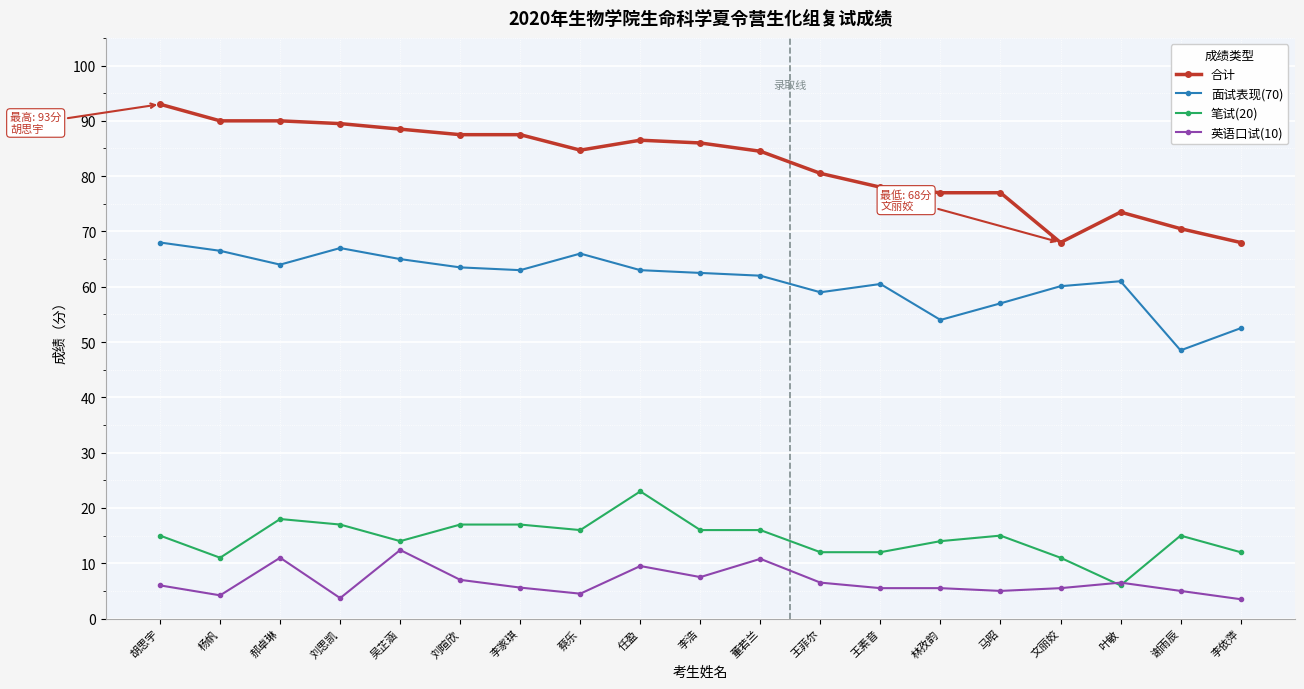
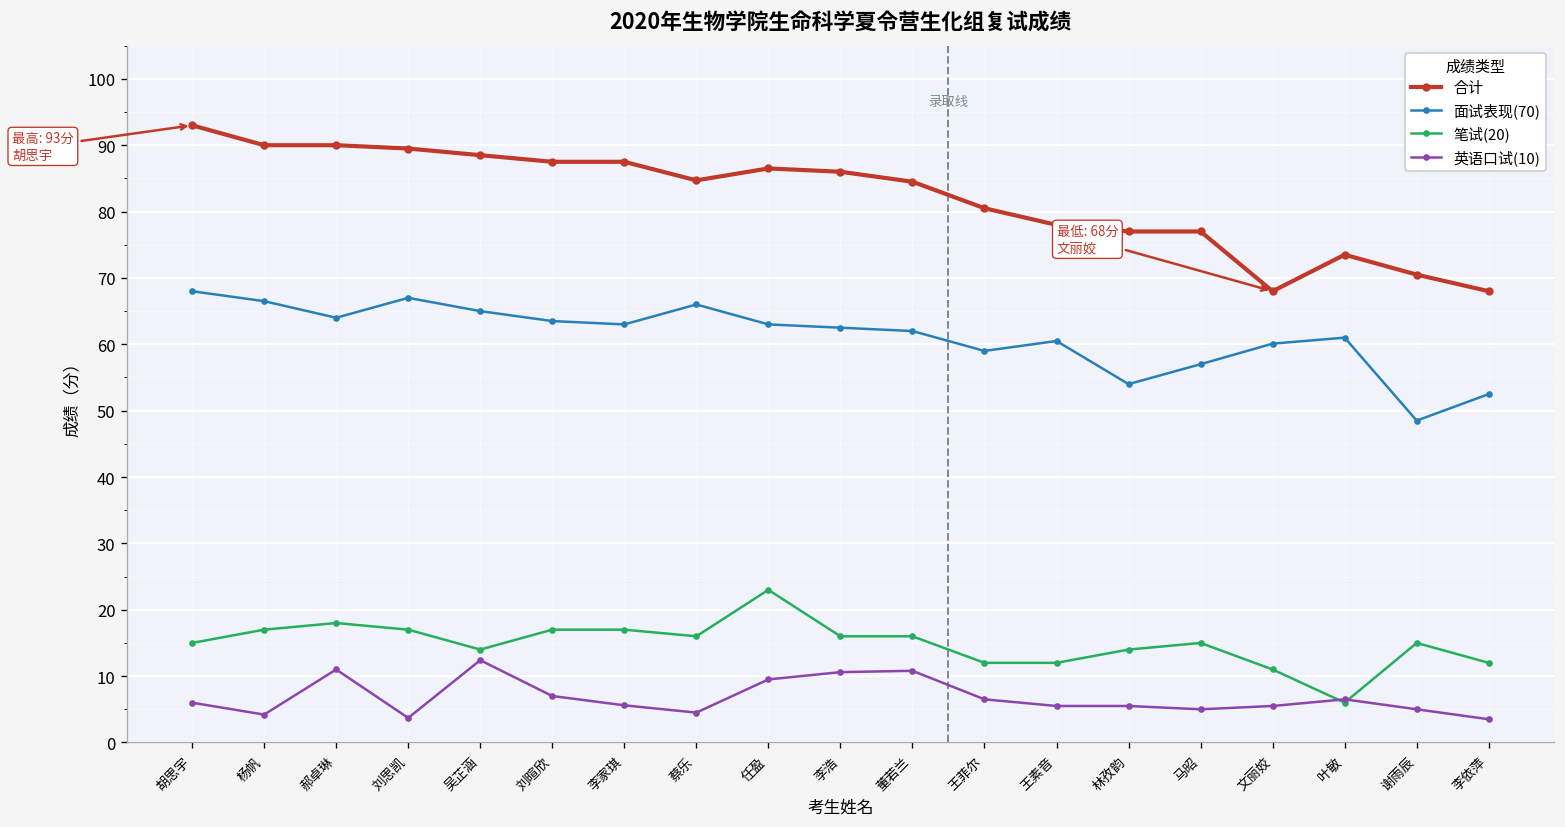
  {
    "合计": {
      "杨帆": 90,
      "郝卓琳": 90,
      "刘思凯": 90,
      "吴芷涵": 89,
      "刘暄欣": 88,
      "李家琪": 88,
      "蔡乐": 85,
      "任盈": 87,
      "李浩": 86,
      "董若兰": 85,
      "王菲尔": 81,
      "文丽姣": 68,
      "叶敏": 74,
      "谢雨辰": 71,
      "李依萍": 68
    },
    "面试表现(70)": {
      "胡思宇": 68,
      "杨帆": 67,
      "郝卓琳": 64,
      "刘思凯": 67,
      "吴芷涵": 65,
      "刘暄欣": 64,
      "李家琪": 63,
      "蔡乐": 66,
      "任盈": 63,
      "李浩": 63,
      "董若兰": 62,
      "王菲尔": 59,
      "王素音": 61,
      "林孜韵": 54,
      "马昭": 57,
      "文丽姣": 60,
      "叶敏": 61,
      "谢雨辰": 49,
      "李依萍": 53
    },
    "笔试(20)": {
      "胡思宇": 15,
-     "杨帆": 11,
+     "杨帆": 17,
      "郝卓琳": 18,
      "刘思凯": 17,
      "吴芷涵": 14,
      "刘暄欣": 17,
      "李家琪": 17,
      "蔡乐": 16,
      "任盈": 23,
      "李浩": 16,
      "董若兰": 16,
      "王菲尔": 12,
      "王素音": 12,
      "林孜韵": 14,
      "马昭": 15,
      "文丽姣": 11,
      "叶敏": 6,
      "谢雨辰": 15,
      "李依萍": 12
    },
    "英语口试(10)": {
      "胡思宇": 6,
      "杨帆": 4,
      "郝卓琳": 11,
      "刘思凯": 4,
      "吴芷涵": 12,
      "刘暄欣": 7,
      "李家琪": 6,
      "蔡乐": 5,
      "任盈": 10,
-     "李浩": 8,
+     "李浩": 11,
      "董若兰": 11,
      "王菲尔": 7,
      "王素音": 6,
      "林孜韵": 6,
      "马昭": 5,
      "文丽姣": 6,
      "叶敏": 7,
      "谢雨辰": 5,
      "李依萍": 4
    }
  }
